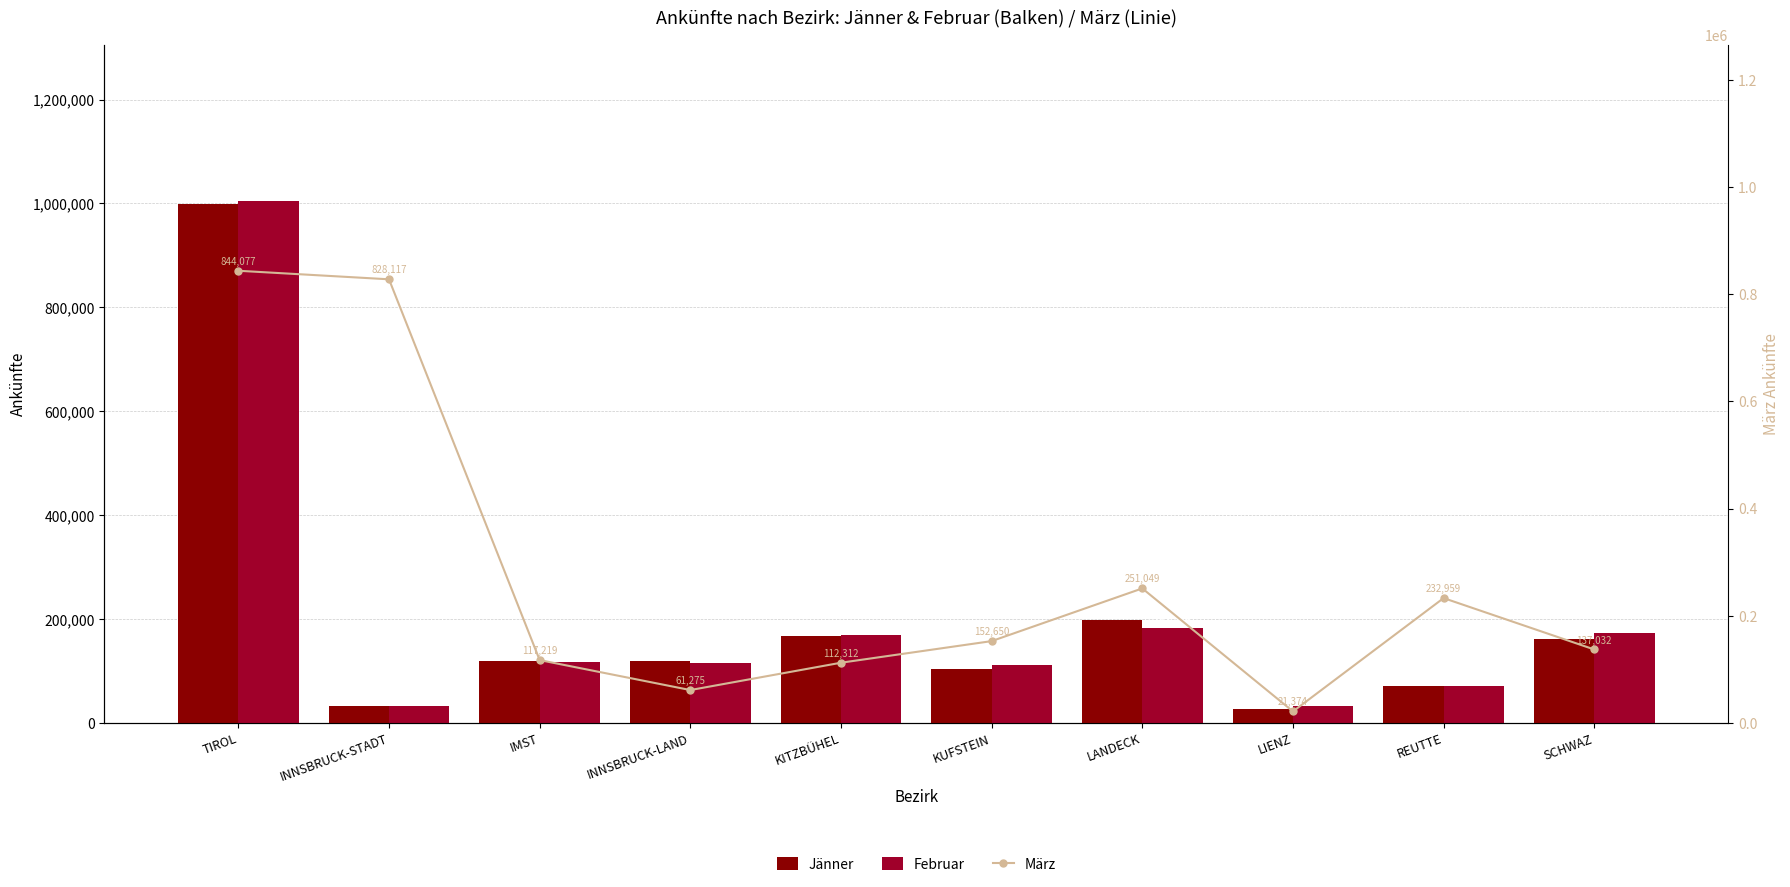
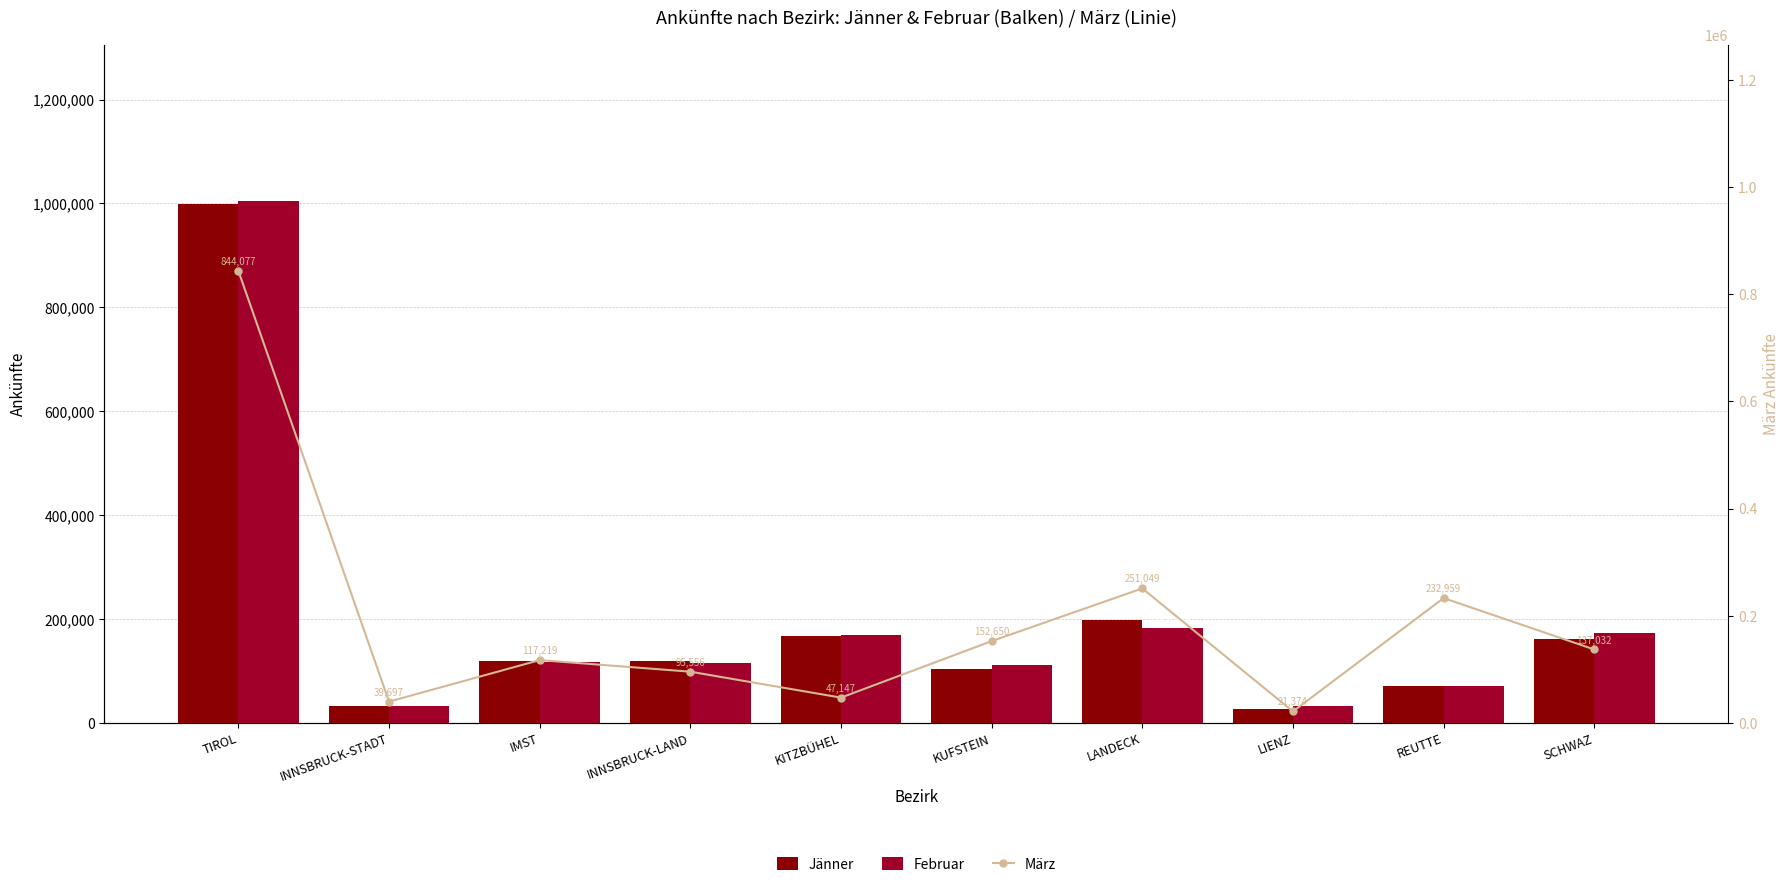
  {
    "März": {
      "TIROL": "844,077",
-     "INNSBRUCK-STADT": "828,117",
+     "INNSBRUCK-STADT": "39,697",
      "IMST": "117,219",
-     "INNSBRUCK-LAND": "61,275",
-     "KITZBÜHEL": "112,312",
+     "INNSBRUCK-LAND": "95,556",
+     "KITZBÜHEL": "47,147",
      "KUFSTEIN": "152,650",
      "LANDECK": "251,049",
      "LIENZ": "21,374",
      "REUTTE": "232,959",
      "SCHWAZ": "137,032"
    }
  }
